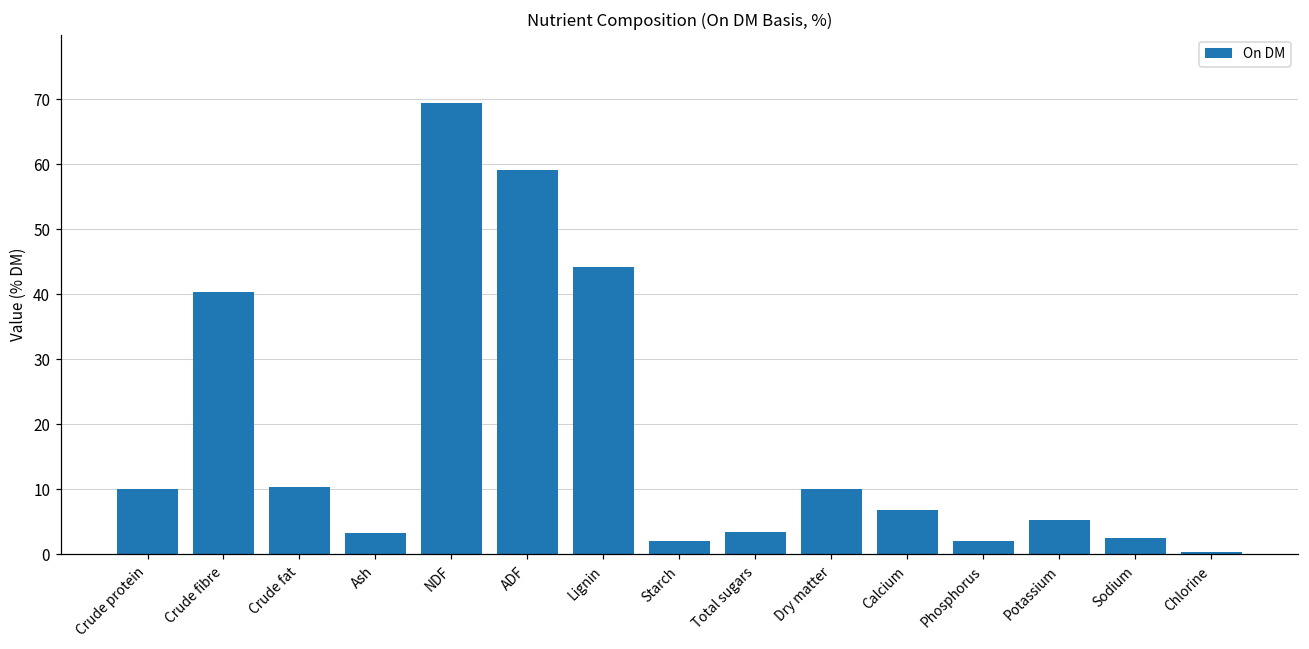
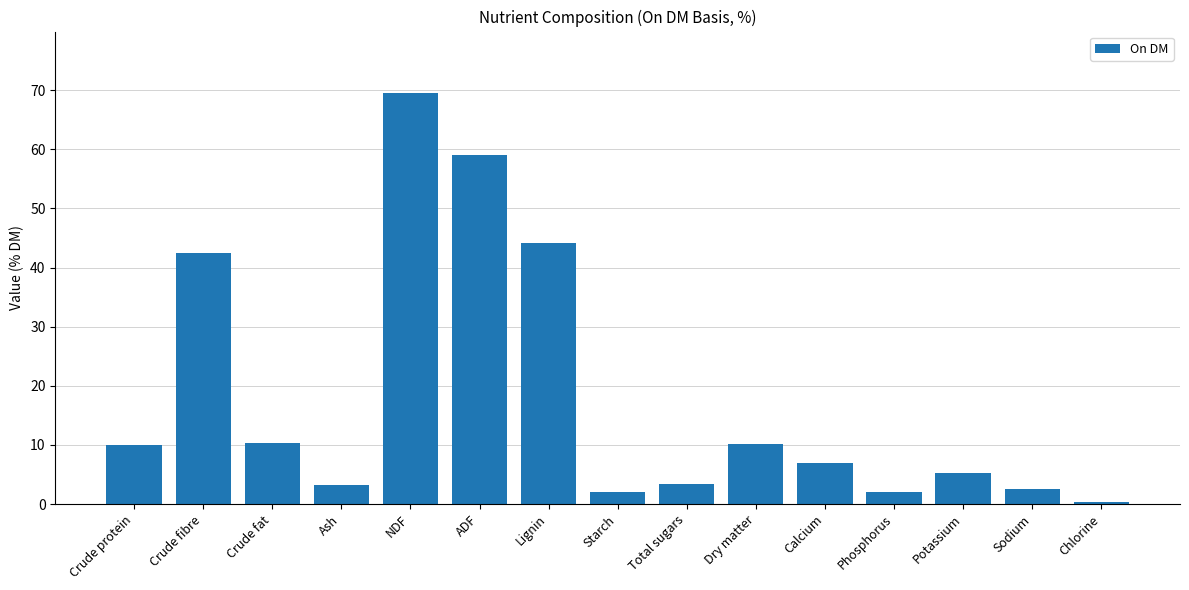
  {
    "Crude protein": 10,
-   "Crude fibre": 40,
+   "Crude fibre": 42,
    "Crude fat": 10,
    "Ash": 3,
    "NDF": 70,
    "ADF": 59,
    "Lignin": 44,
    "Starch": 2,
    "Total sugars": 3,
    "Dry matter": 10,
    "Calcium": 7,
    "Phosphorus": 2,
    "Potassium": 5,
    "Sodium": 3
  }
